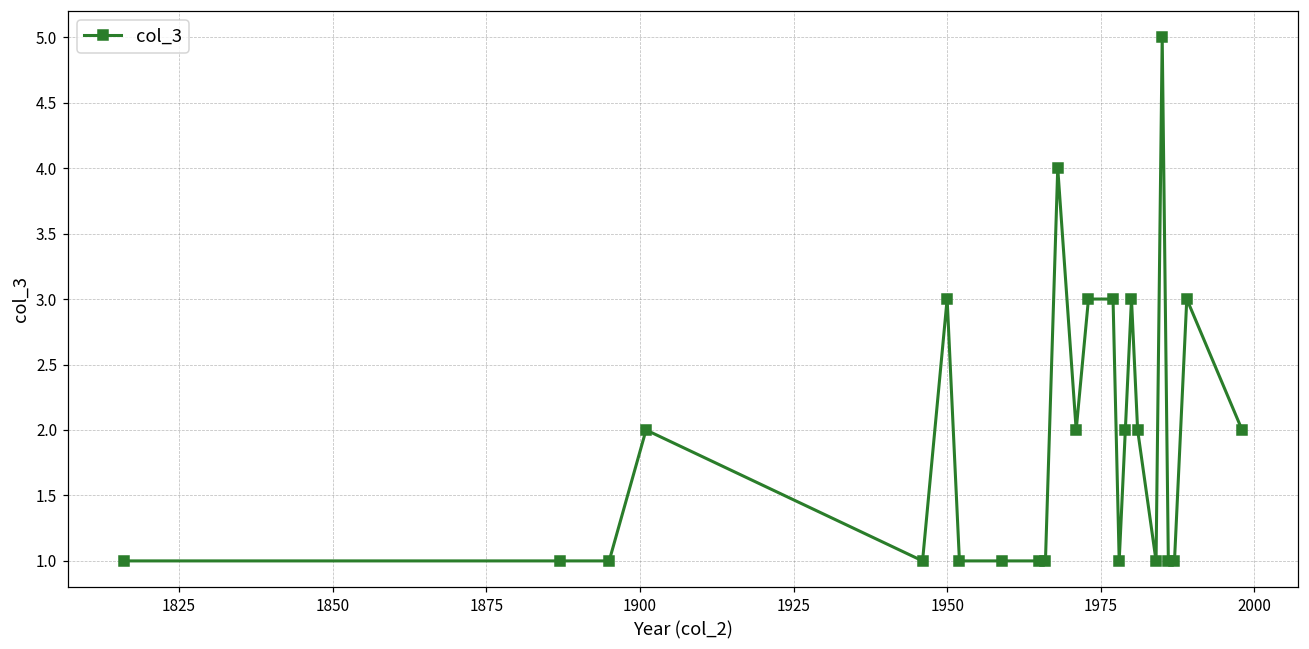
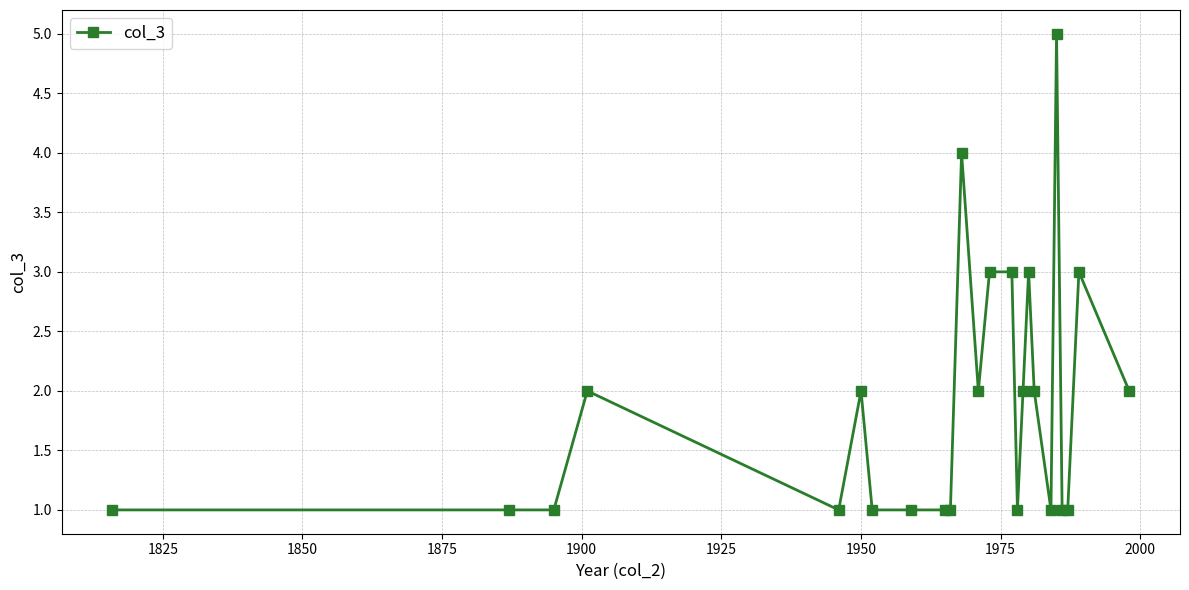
  {
-   "1950": 3
+   "1950": 2
  }
